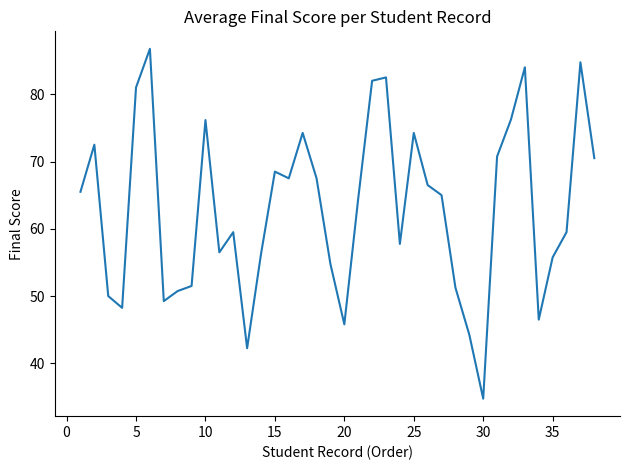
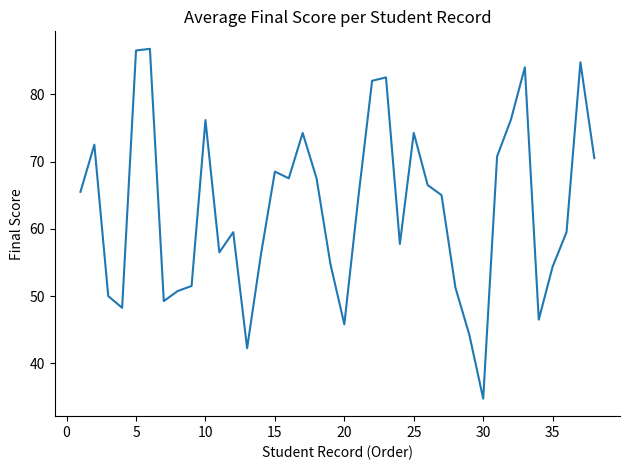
  {
-   "5": 81,
+   "5": 87,
    "10": 76,
    "15": 69,
    "20": 46,
    "25": 74,
    "30": 35,
-   "35": 56
+   "35": 54
  }
